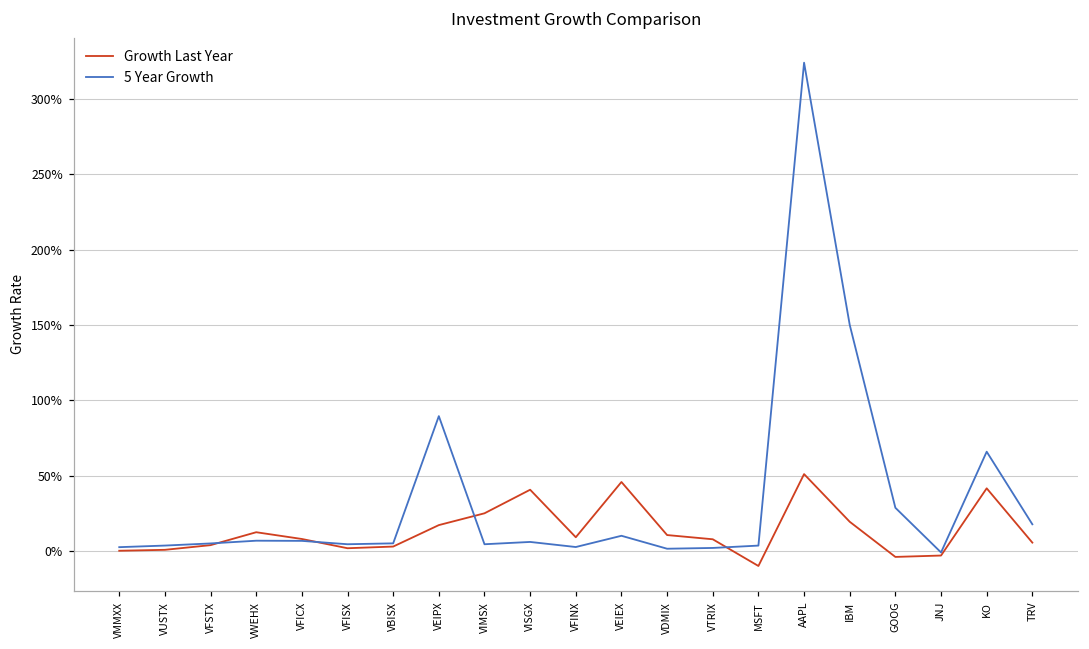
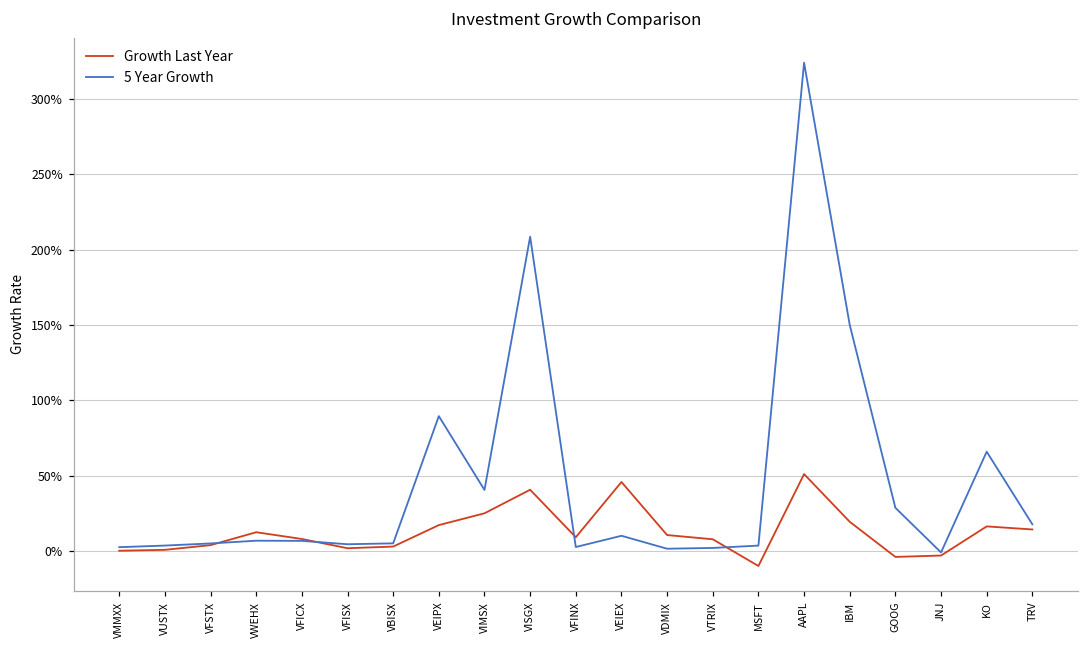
  {
    "Growth Last Year": {
      "VMMXX": "0%",
      "VUSTX": "1%",
      "VWEHX": "12%",
      "VFISX": "2%",
      "VBISX": "3%",
      "VEIPX": "17%",
      "VIMSX": "25%",
      "VISGX": "41%",
      "VFINX": "9%",
      "VEIEX": "46%",
      "VDMIX": "10%",
      "VTRIX": "8%",
      "MSFT": "-10%",
      "AAPL": "51%",
      "IBM": "19%",
      "GOOG": "-4%",
      "JNJ": "-3%",
-     "KO": "42%",
-     "TRV": "5%"
+     "KO": "16%",
+     "TRV": "14%"
    },
    "5 Year Growth": {
      "VMMXX": "2%",
      "VUSTX": "4%",
      "VWEHX": "7%",
      "VFISX": "4%",
      "VBISX": "5%",
      "VEIPX": "89%",
-     "VIMSX": "4%",
-     "VISGX": "6%",
+     "VIMSX": "40%",
+     "VISGX": "209%",
      "VFINX": "3%",
      "VEIEX": "10%",
      "VDMIX": "1%",
      "VTRIX": "2%",
      "MSFT": "3%",
      "AAPL": "324%",
      "IBM": "150%",
      "GOOG": "29%",
      "JNJ": "-1%",
      "KO": "66%",
      "TRV": "18%"
    }
  }
